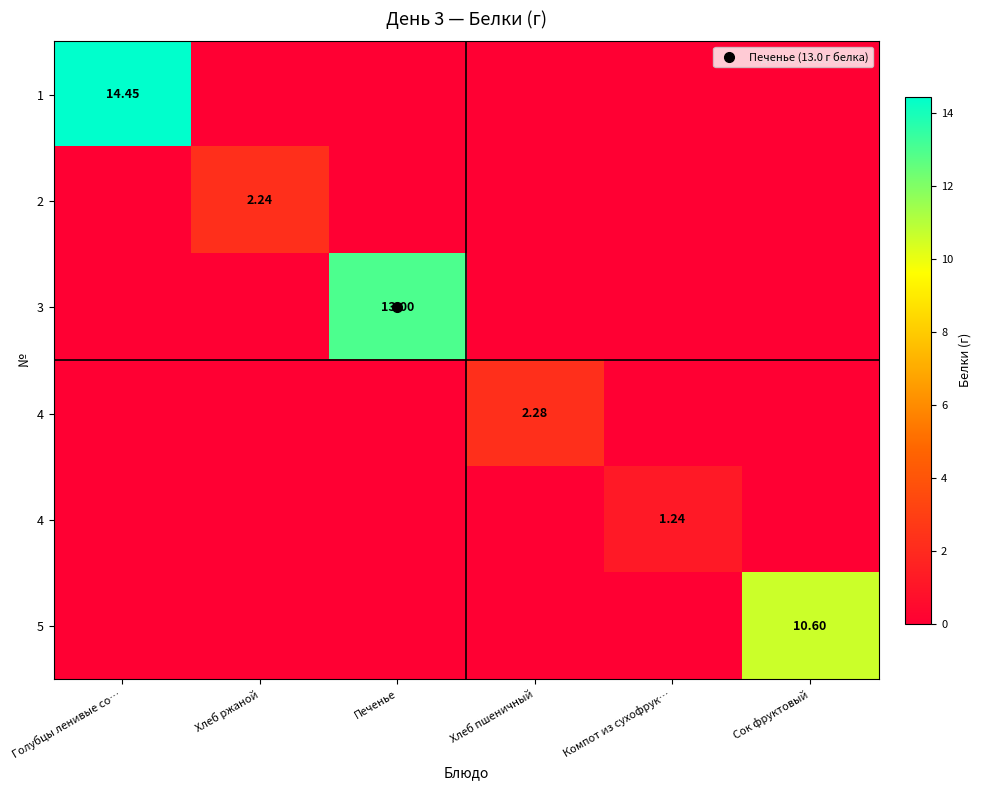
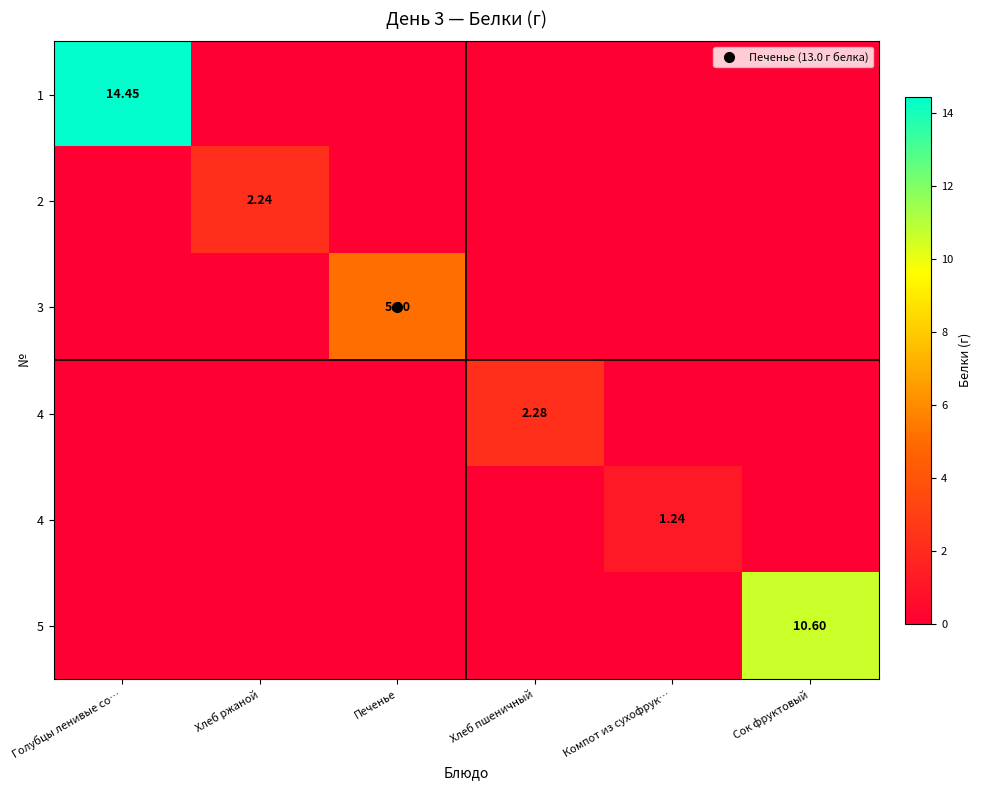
  {
    "1": {
      "Голубцы ленивые со…": 14.45
    },
    "2": {
      "Хлеб ржаной": 2.24
    },
    "3": {
-     "Печенье": 13.00
+     "Печенье": 5.10
    },
    "5": {
      "Сок фруктовый": 10.60
    }
  }
